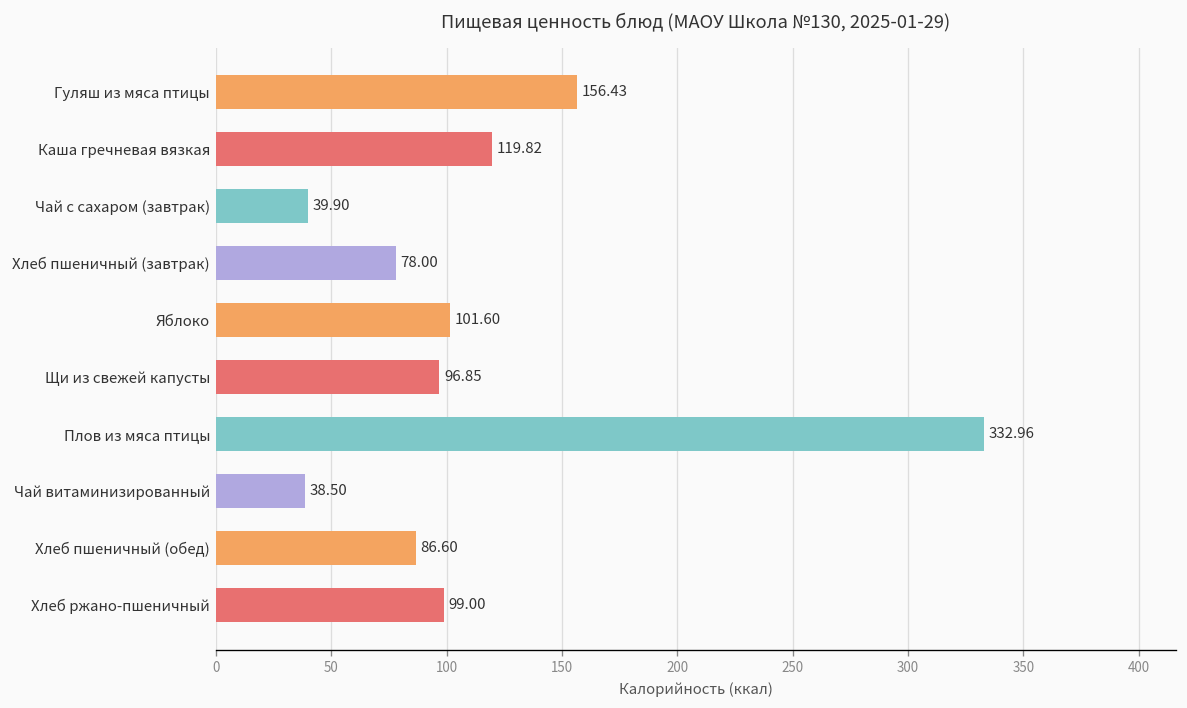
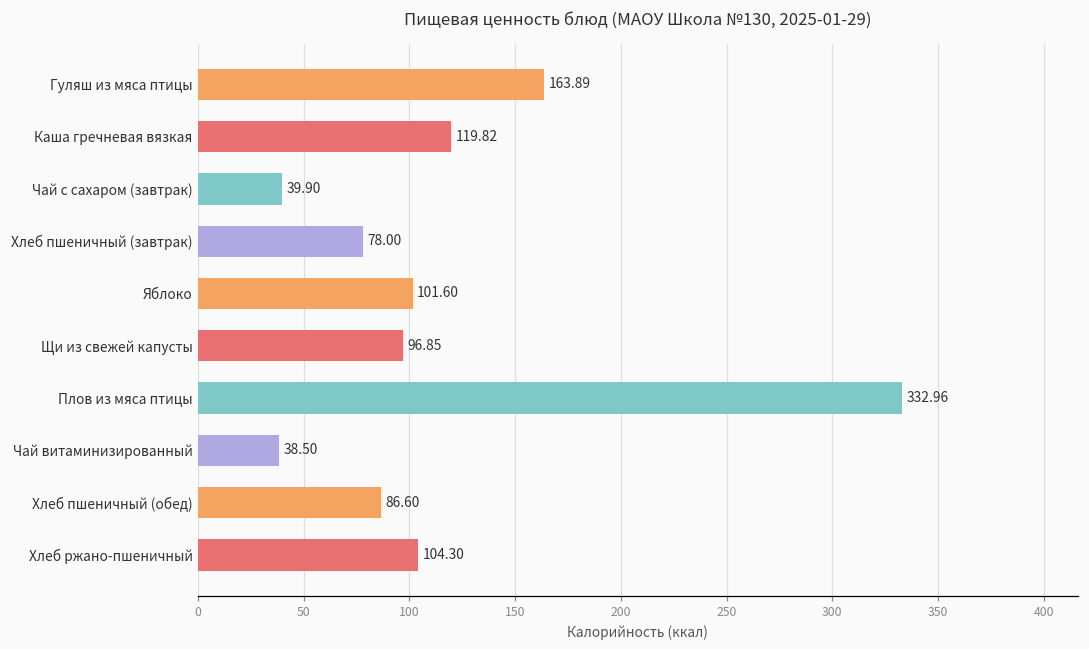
  {
-   "Гуляш из мяса птицы": 156.43,
+   "Гуляш из мяса птицы": 163.89,
    "Каша гречневая вязкая": 119.82,
    "Чай с сахаром (завтрак)": 39.90,
    "Хлеб пшеничный (завтрак)": 78.00,
    "Яблоко": 101.60,
    "Щи из свежей капусты": 96.85,
    "Плов из мяса птицы": 332.96,
    "Чай витаминизированный": 38.50,
    "Хлеб пшеничный (обед)": 86.60,
-   "Хлеб ржано-пшеничный": 99.00
+   "Хлеб ржано-пшеничный": 104.30
  }
